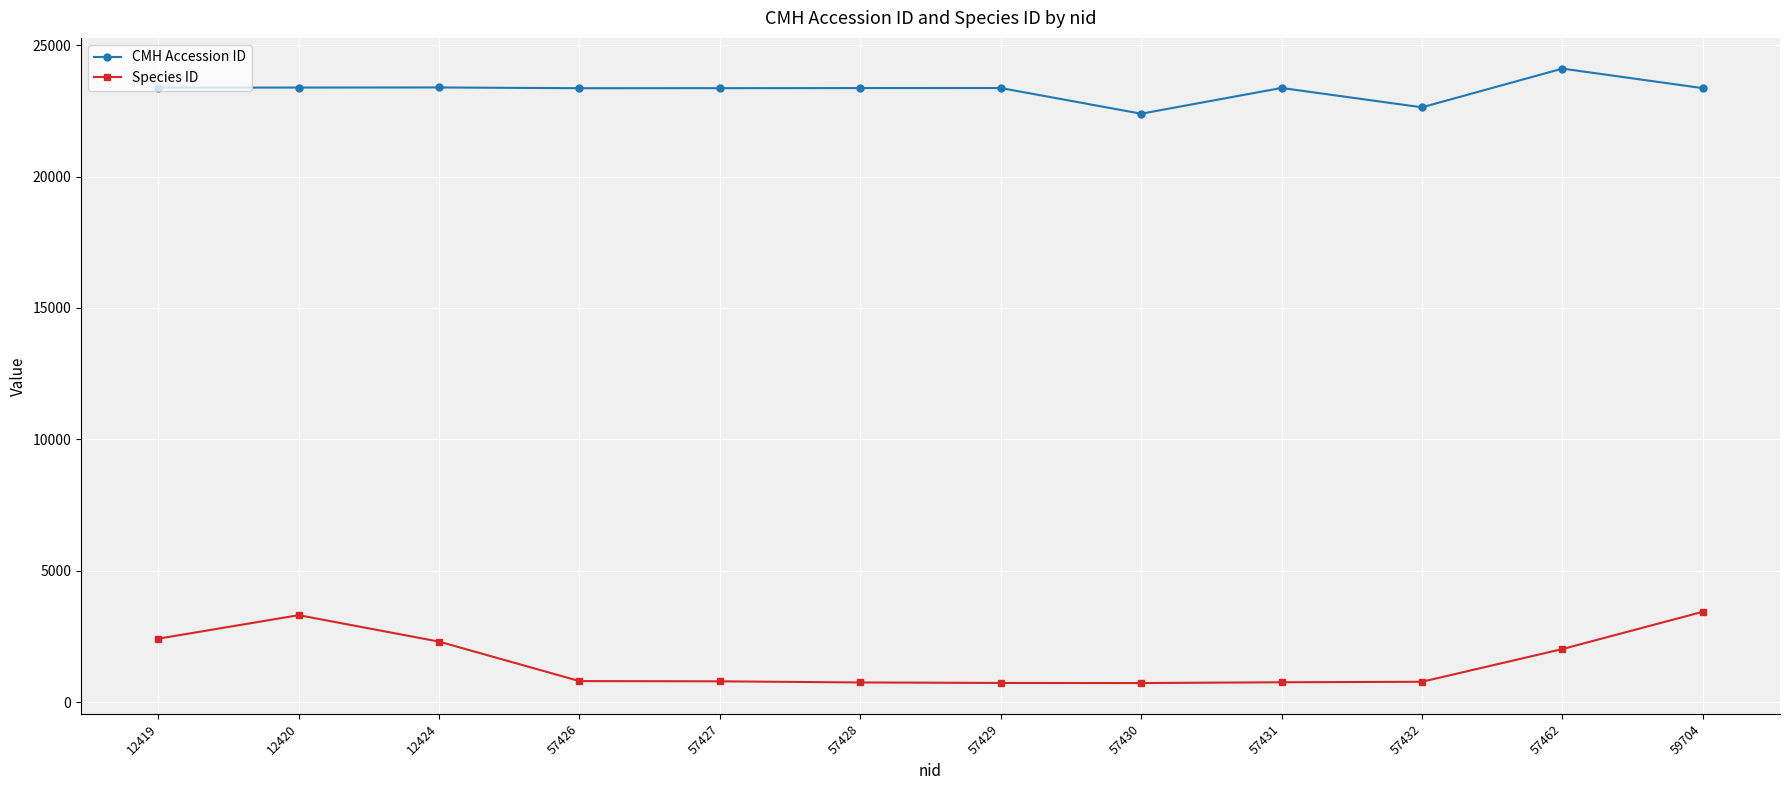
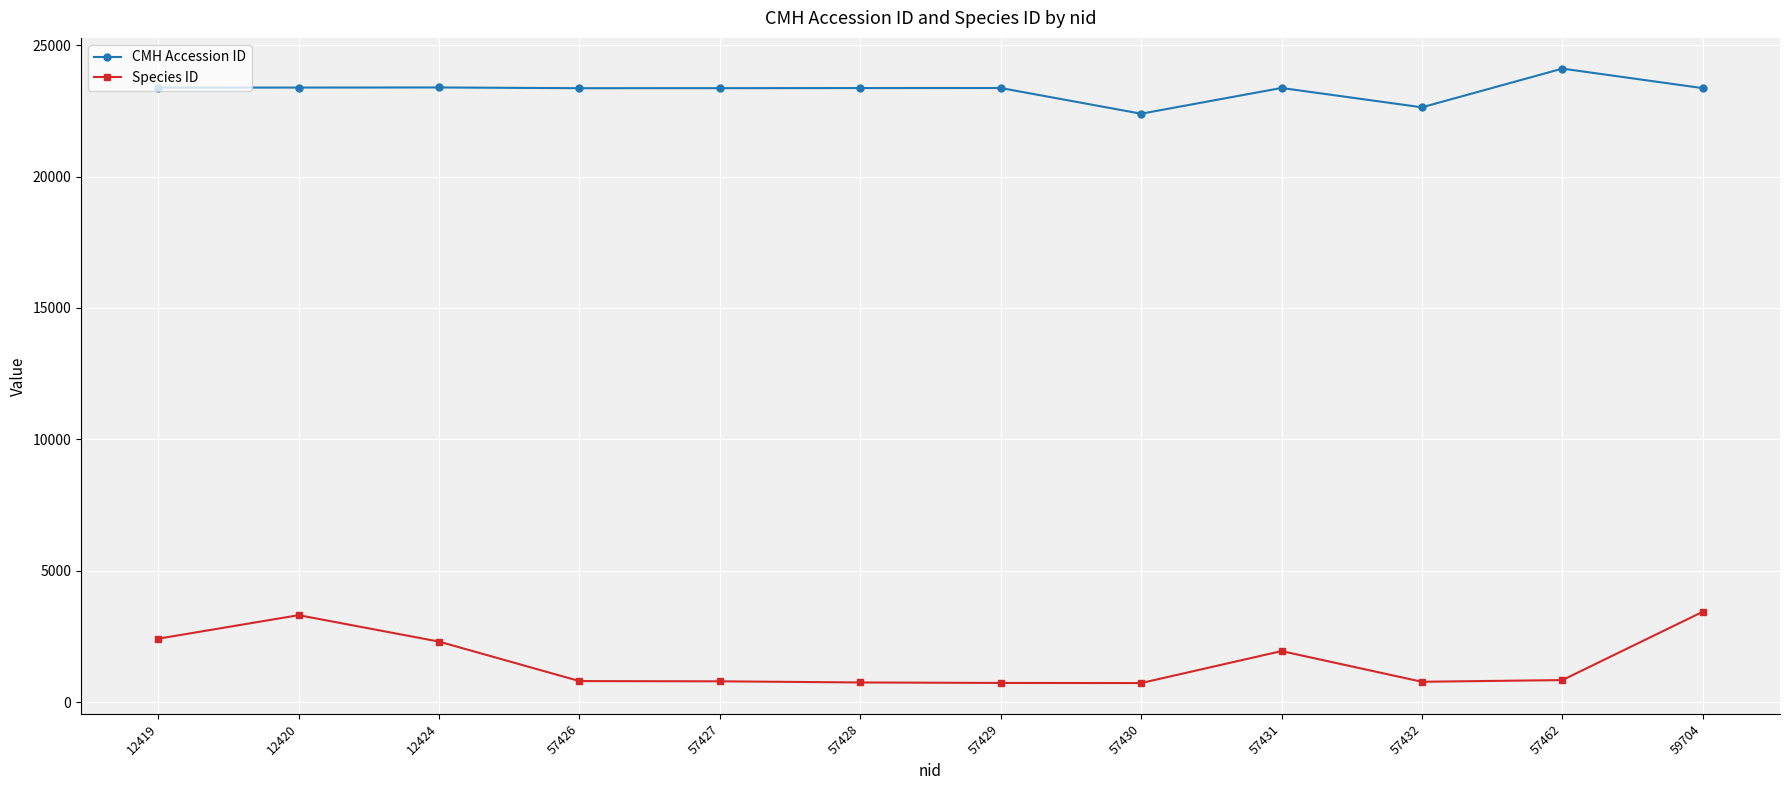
  {
    "CMH Accession ID": {
      "12420": 23400,
      "12424": 23400,
      "57426": 23400,
      "57427": 23400,
      "57428": 23400,
      "57429": 23400,
      "57430": 22400,
      "57431": 23400,
      "57432": 22600,
      "57462": 24100,
      "59704": 23400
    },
    "Species ID": {
      "12419": 2400,
      "12420": 3300,
      "12424": 2300,
      "57426": 800,
      "57427": 800,
      "57428": 800,
      "57429": 700,
      "57430": 700,
-     "57431": 800,
+     "57431": 2000,
      "57432": 800,
-     "57462": 2000,
+     "57462": 800,
      "59704": 3400
    }
  }
